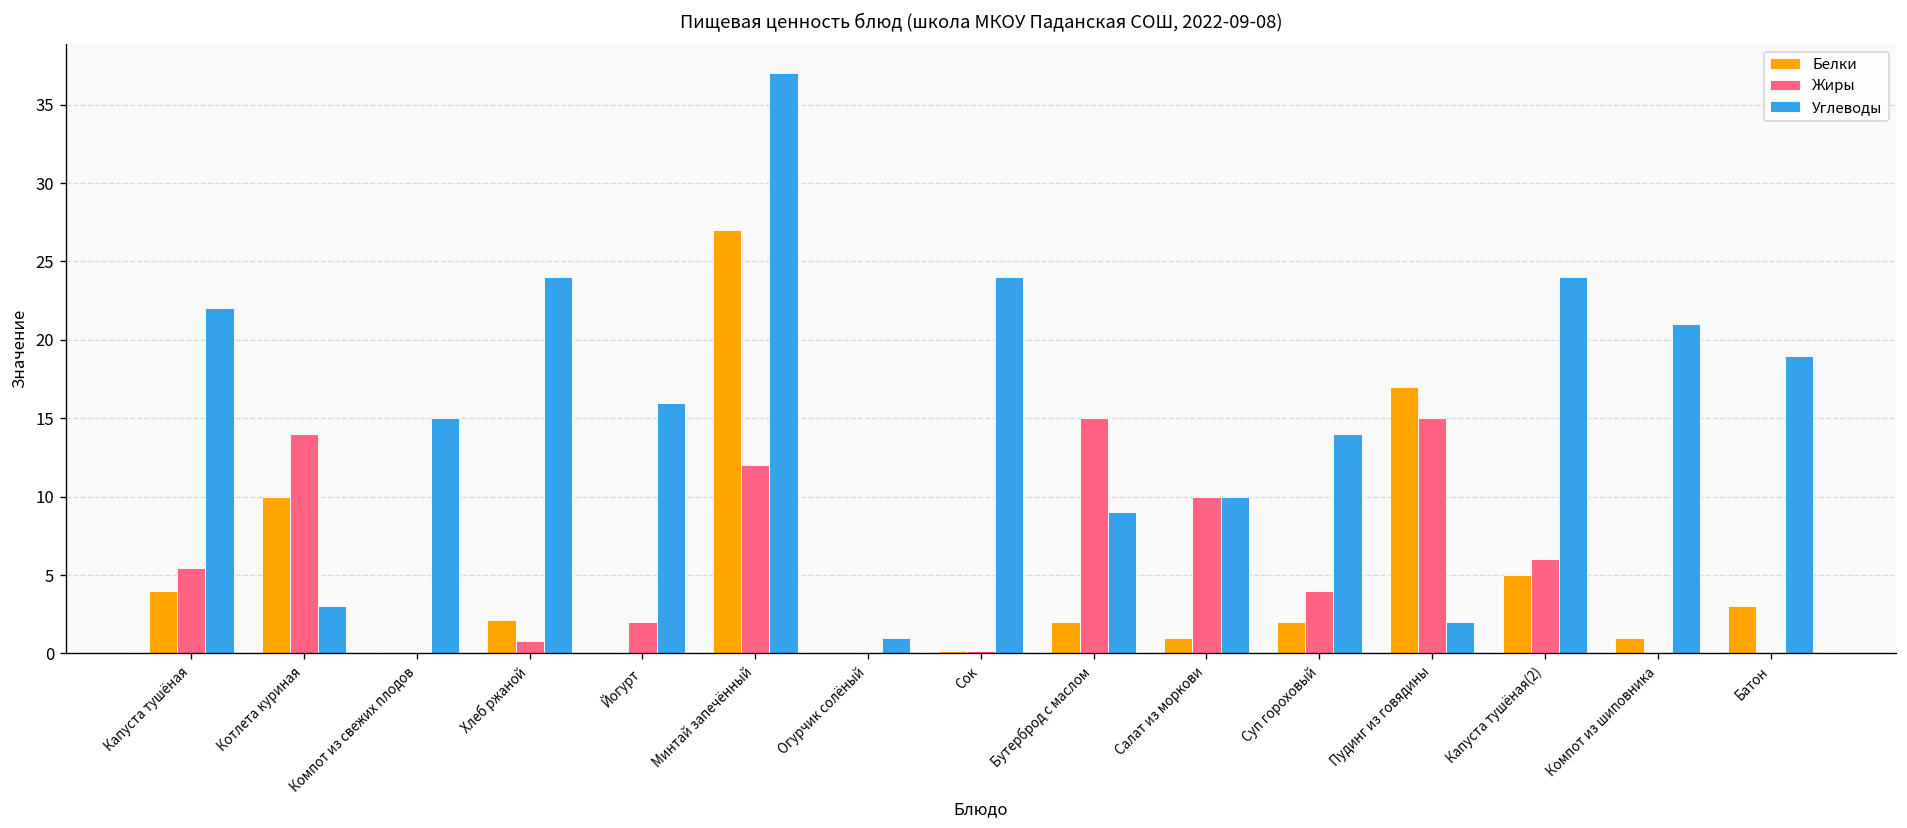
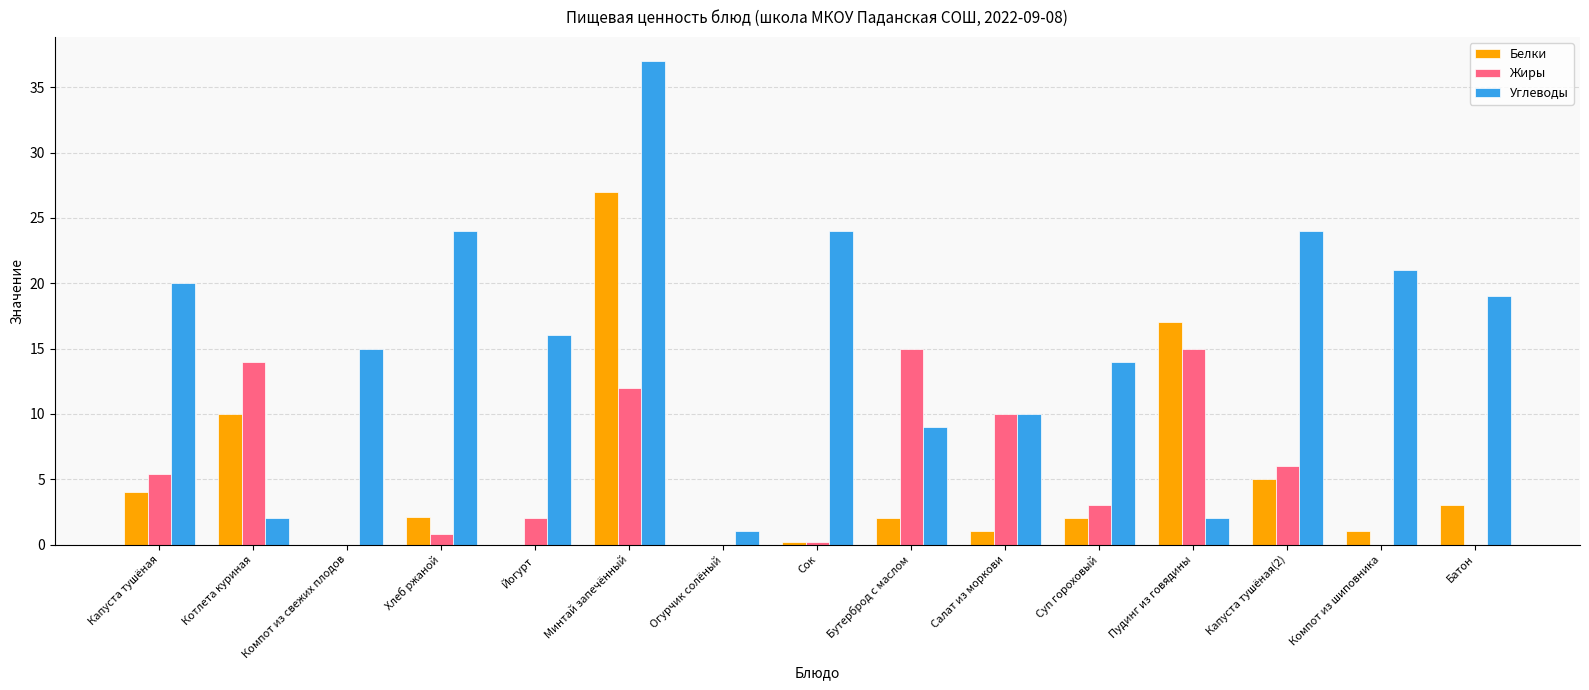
  {
    "Белки": {
      "Капуста тушёная": 4,
      "Котлета куриная": 10,
      "Компот из свежих плодов": 0,
      "Хлеб ржаной": 2,
      "Йогурт": 0,
      "Минтай запечённый": 27,
      "Огурчик солёный": 0,
      "Бутерброд с маслом": 2,
      "Салат из моркови": 1,
      "Суп гороховый": 2,
      "Пудинг из говядины": 17,
      "Капуста тушёная(2)": 5,
      "Компот из шиповника": 1,
      "Батон": 3
    },
    "Жиры": {
      "Капуста тушёная": 5.4,
      "Котлета куриная": 14,
      "Компот из свежих плодов": 0,
      "Хлеб ржаной": 0.8,
      "Йогурт": 2,
      "Минтай запечённый": 12,
      "Огурчик солёный": 0,
      "Бутерброд с маслом": 15,
      "Салат из моркови": 10,
-     "Суп гороховый": 4,
+     "Суп гороховый": 3,
      "Пудинг из говядины": 15,
      "Капуста тушёная(2)": 6,
      "Компот из шиповника": 0,
      "Батон": 0
    },
    "Углеводы": {
-     "Капуста тушёная": 22,
-     "Котлета куриная": 3,
+     "Капуста тушёная": 20,
+     "Котлета куриная": 2,
      "Компот из свежих плодов": 15,
      "Хлеб ржаной": 24,
      "Йогурт": 16,
      "Минтай запечённый": 37,
      "Огурчик солёный": 1,
      "Сок": 24,
      "Бутерброд с маслом": 9,
      "Салат из моркови": 10,
      "Суп гороховый": 14,
      "Пудинг из говядины": 2,
      "Капуста тушёная(2)": 24,
      "Компот из шиповника": 21,
      "Батон": 19
    }
  }
